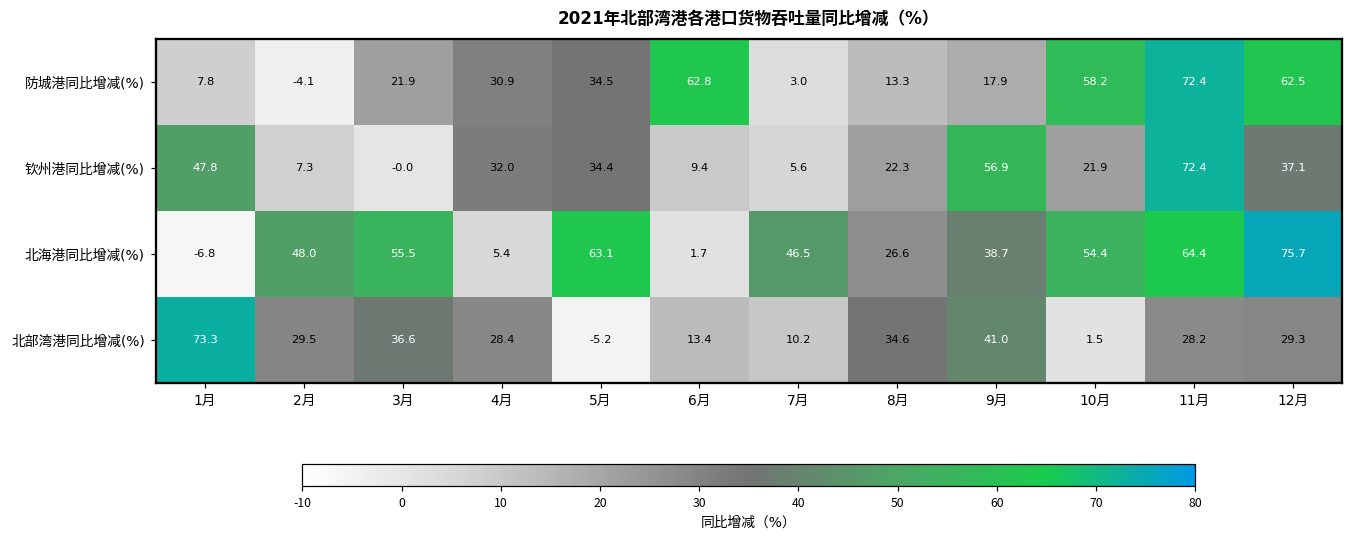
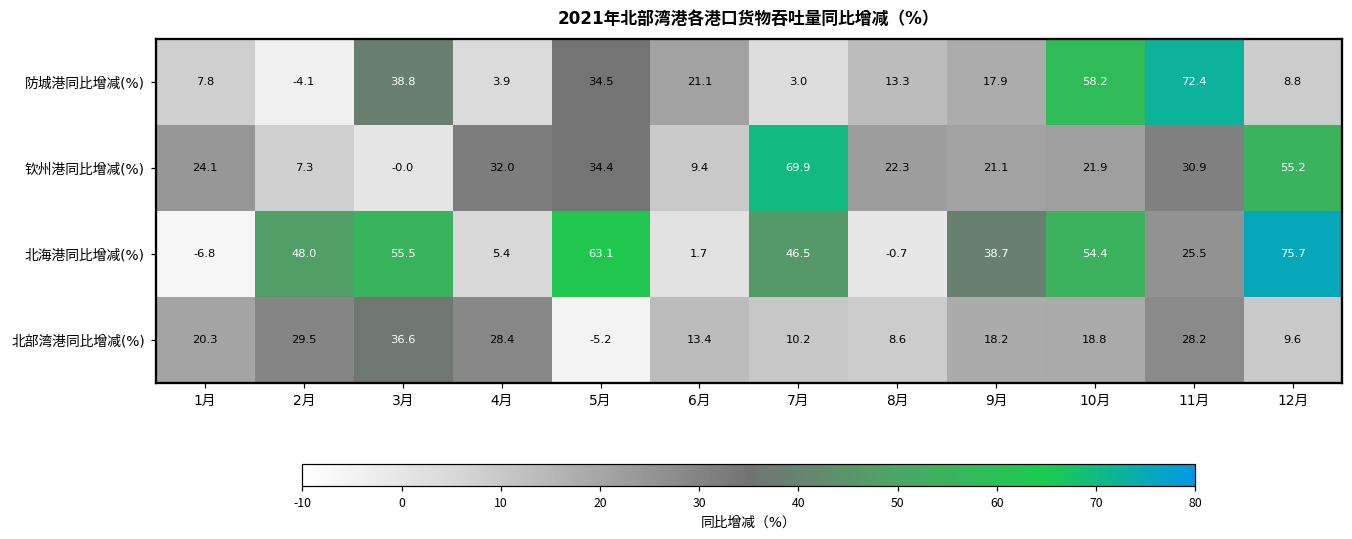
  {
    "防城港同比增减(%)": {
      "1月": 7.8,
      "2月": -4.1,
-     "3月": 21.9,
-     "4月": 30.9,
+     "3月": 38.8,
+     "4月": 3.9,
      "5月": 34.5,
-     "6月": 62.8,
+     "6月": 21.1,
      "7月": 3.0,
      "8月": 13.3,
      "9月": 17.9,
      "10月": 58.2,
      "11月": 72.4,
-     "12月": 62.5
+     "12月": 8.8
    },
    "钦州港同比增减(%)": {
-     "1月": 47.8,
+     "1月": 24.1,
      "2月": 7.3,
      "3月": -0.0,
      "4月": 32.0,
      "5月": 34.4,
      "6月": 9.4,
-     "7月": 5.6,
+     "7月": 69.9,
      "8月": 22.3,
-     "9月": 56.9,
+     "9月": 21.1,
      "10月": 21.9,
-     "11月": 72.4,
-     "12月": 37.1
+     "11月": 30.9,
+     "12月": 55.2
    },
    "北海港同比增减(%)": {
      "1月": -6.8,
      "2月": 48.0,
      "3月": 55.5,
      "4月": 5.4,
      "5月": 63.1,
      "6月": 1.7,
      "7月": 46.5,
-     "8月": 26.6,
+     "8月": -0.7,
      "9月": 38.7,
      "10月": 54.4,
-     "11月": 64.4,
+     "11月": 25.5,
      "12月": 75.7
    },
    "北部湾港同比增减(%)": {
-     "1月": 73.3,
+     "1月": 20.3,
      "2月": 29.5,
      "3月": 36.6,
      "4月": 28.4,
      "5月": -5.2,
      "6月": 13.4,
      "7月": 10.2,
-     "8月": 34.6,
-     "9月": 41.0,
-     "10月": 1.5,
+     "8月": 8.6,
+     "9月": 18.2,
+     "10月": 18.8,
      "11月": 28.2,
-     "12月": 29.3
+     "12月": 9.6
    }
  }
